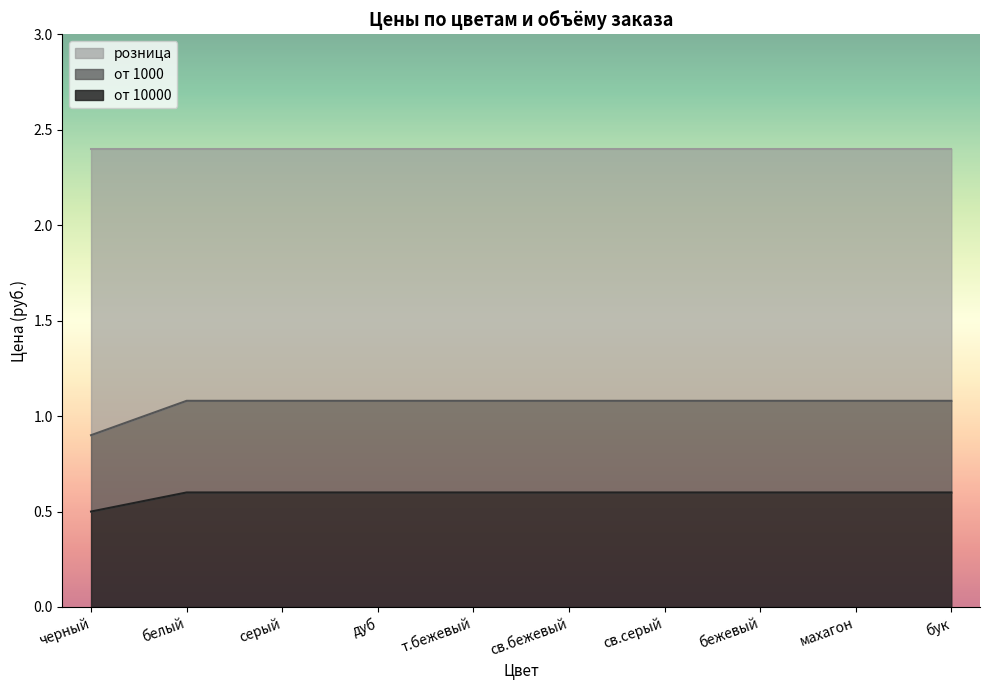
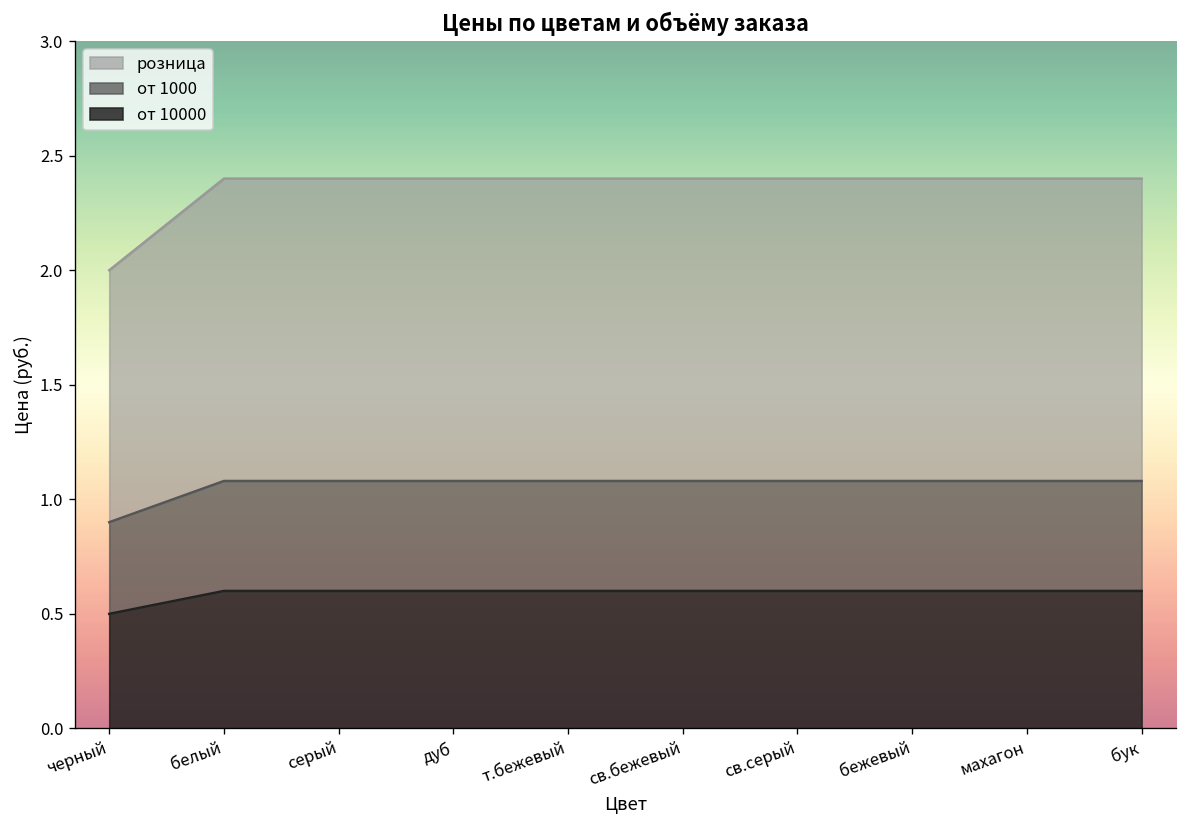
  {
    "розница": {
-     "черный": 2.4,
+     "черный": 2.0,
      "белый": 2.4,
      "серый": 2.4,
      "дуб": 2.4,
      "т.бежевый": 2.4,
      "св.бежевый": 2.4,
      "св.серый": 2.4,
      "бежевый": 2.4,
      "махагон": 2.4,
      "бук": 2.4
    },
    "от 1000": {
      "черный": 0.9,
      "белый": 1.08,
      "серый": 1.08,
      "дуб": 1.08,
      "т.бежевый": 1.08,
      "св.бежевый": 1.08,
      "св.серый": 1.08,
      "бежевый": 1.08,
      "махагон": 1.08,
      "бук": 1.08
    },
    "от 10000": {
      "черный": 0.5,
      "белый": 0.6,
      "серый": 0.6,
      "дуб": 0.6,
      "т.бежевый": 0.6,
      "св.бежевый": 0.6,
      "св.серый": 0.6,
      "бежевый": 0.6,
      "махагон": 0.6,
      "бук": 0.6
    }
  }
